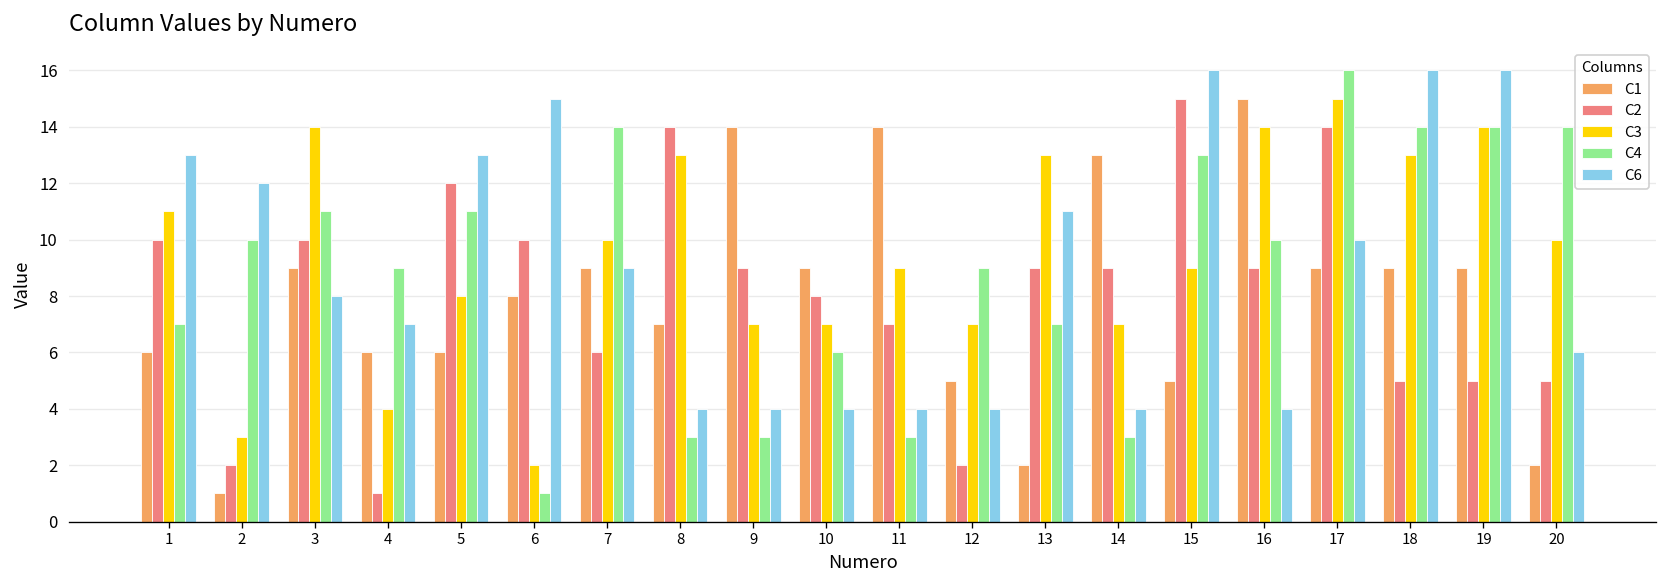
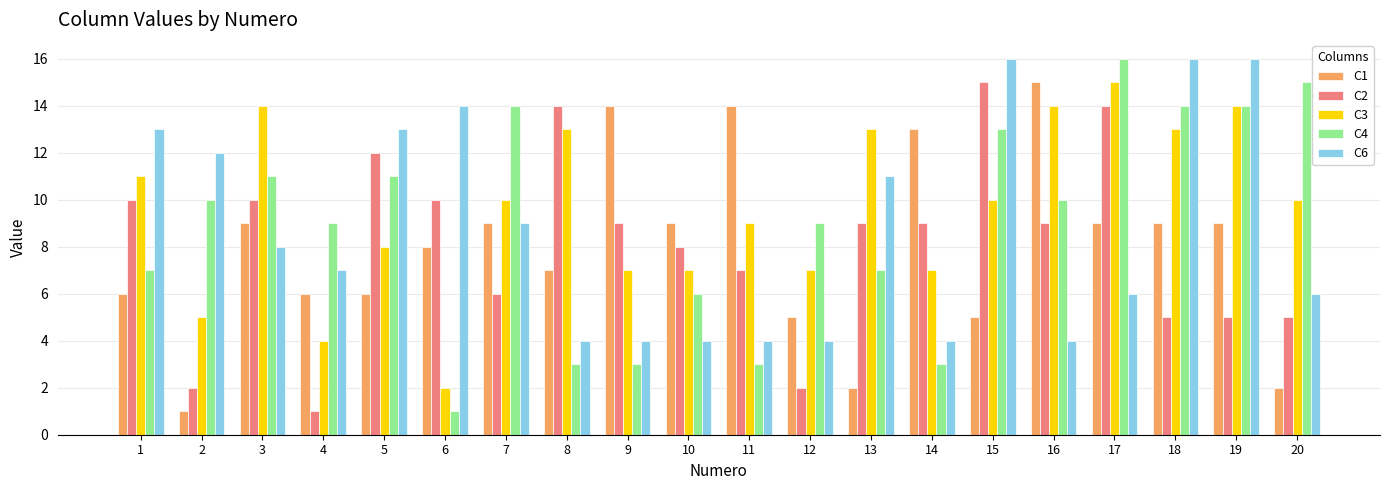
  {
    "C3": {
      "1": 11,
-     "2": 3,
+     "2": 5,
      "3": 14,
      "4": 4,
      "5": 8,
      "6": 2,
      "7": 10,
      "8": 13,
      "9": 7,
      "10": 7,
      "11": 9,
      "12": 7,
      "13": 13,
      "14": 7,
-     "15": 9,
+     "15": 10,
      "16": 14,
      "17": 15,
      "18": 13,
      "19": 14,
      "20": 10
    },
    "C4": {
      "1": 7,
      "2": 10,
      "3": 11,
      "4": 9,
      "5": 11,
      "6": 1,
      "7": 14,
      "8": 3,
      "9": 3,
      "10": 6,
      "11": 3,
      "12": 9,
      "13": 7,
      "14": 3,
      "15": 13,
      "16": 10,
      "17": 16,
      "18": 14,
      "19": 14,
-     "20": 14
+     "20": 15
    },
    "C6": {
      "1": 13,
      "2": 12,
      "3": 8,
      "4": 7,
      "5": 13,
-     "6": 15,
+     "6": 14,
      "7": 9,
      "8": 4,
      "9": 4,
      "10": 4,
      "11": 4,
      "12": 4,
      "13": 11,
      "14": 4,
      "15": 16,
      "16": 4,
-     "17": 10,
+     "17": 6,
      "18": 16,
      "19": 16,
      "20": 6
    }
  }
